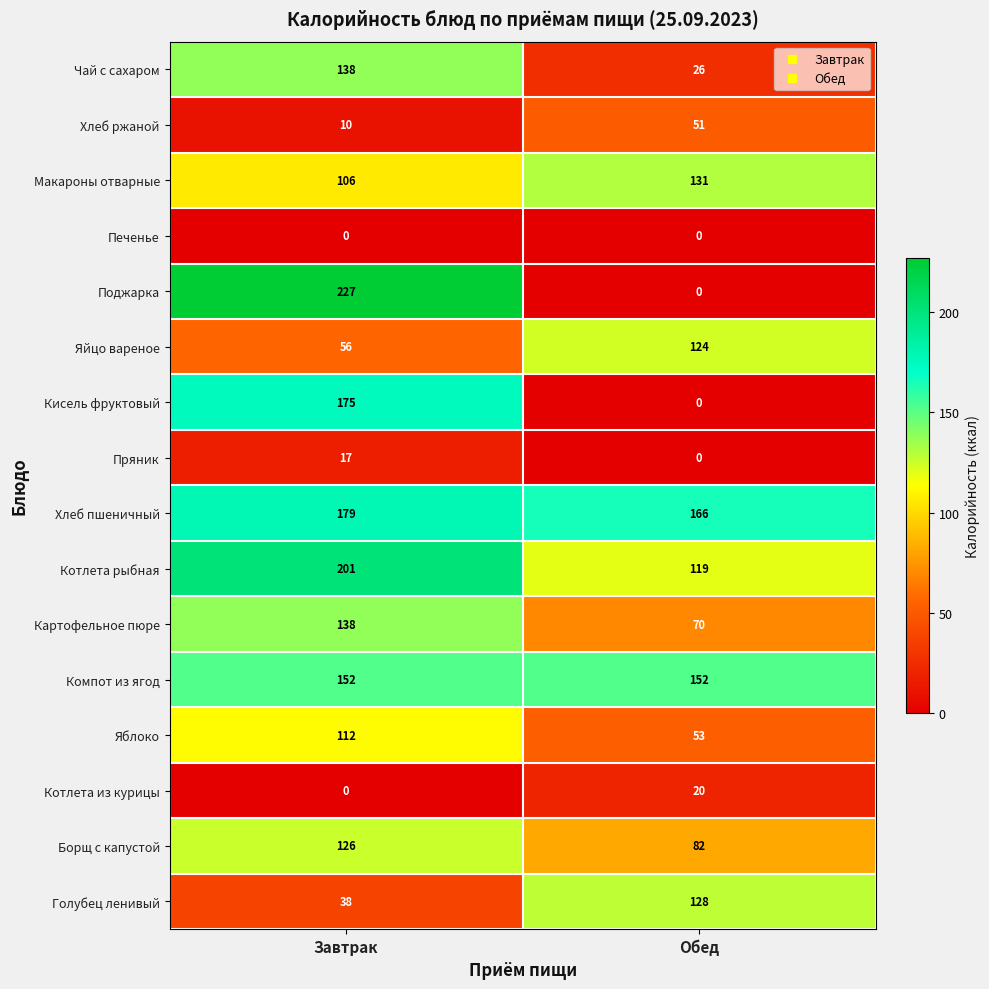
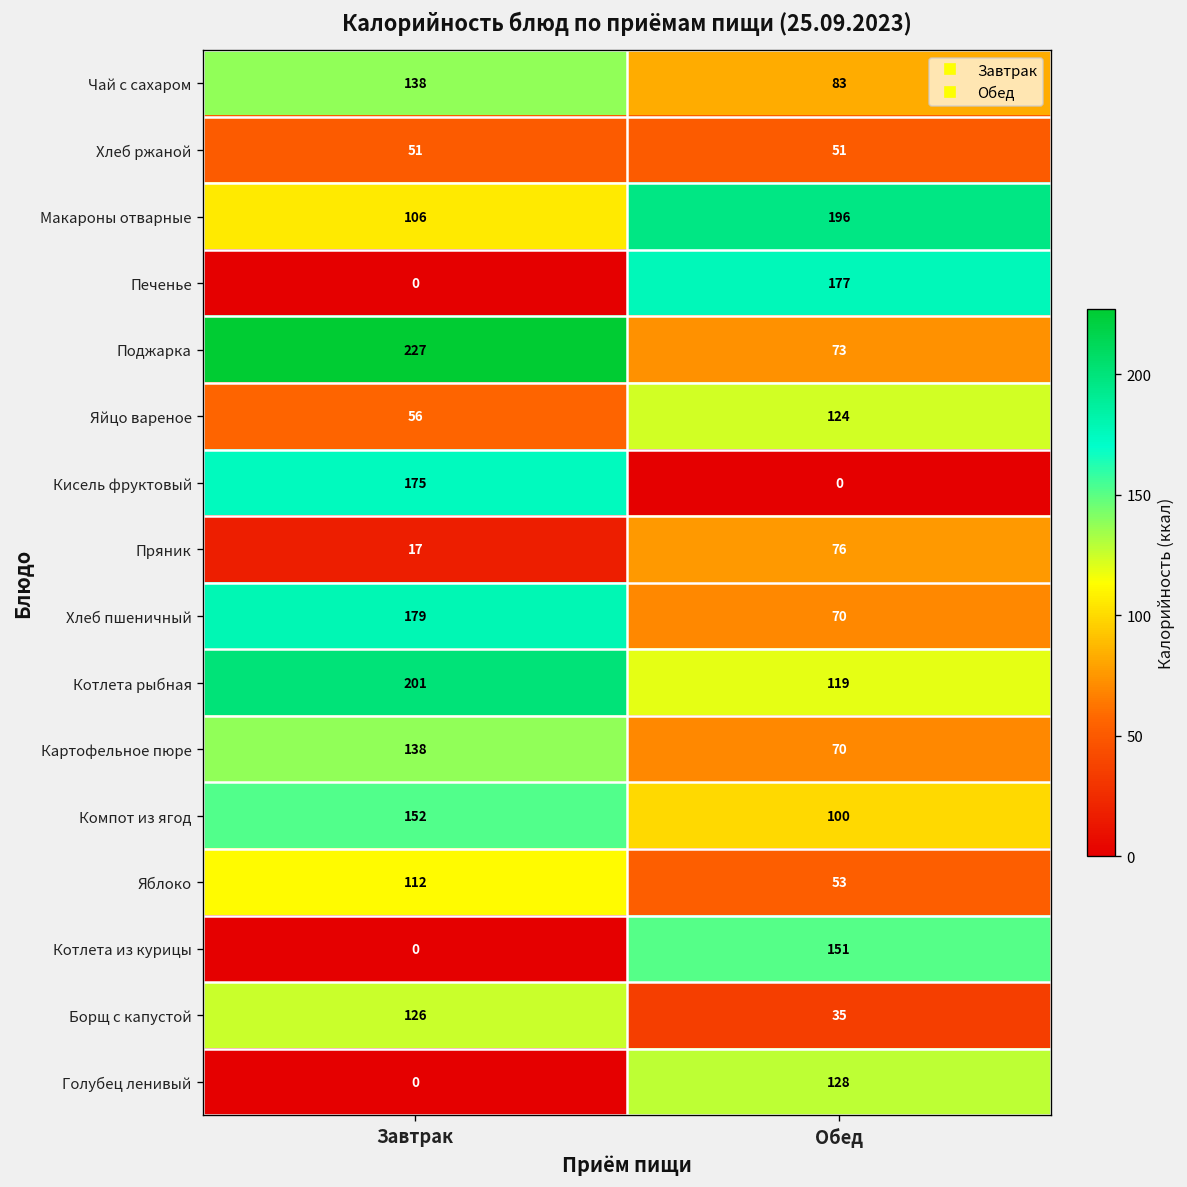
  {
    "Чай с сахаром": {
      "Завтрак": 138,
-     "Обед": 26
+     "Обед": 83
    },
    "Хлеб ржаной": {
-     "Завтрак": 10,
+     "Завтрак": 51,
      "Обед": 51
    },
    "Макароны отварные": {
      "Завтрак": 106,
-     "Обед": 131
+     "Обед": 196
    },
    "Печенье": {
      "Завтрак": 0,
-     "Обед": 0
+     "Обед": 177
    },
    "Поджарка": {
      "Завтрак": 227,
-     "Обед": 0
+     "Обед": 73
    },
    "Яйцо вареное": {
      "Завтрак": 56,
      "Обед": 124
    },
    "Кисель фруктовый": {
      "Завтрак": 175,
      "Обед": 0
    },
    "Пряник": {
      "Завтрак": 17,
-     "Обед": 0
+     "Обед": 76
    },
    "Хлеб пшеничный": {
      "Завтрак": 179,
-     "Обед": 166
+     "Обед": 70
    },
    "Котлета рыбная": {
      "Завтрак": 201,
      "Обед": 119
    },
    "Картофельное пюре": {
      "Завтрак": 138,
      "Обед": 70
    },
    "Компот из ягод": {
      "Завтрак": 152,
-     "Обед": 152
+     "Обед": 100
    },
    "Яблоко": {
      "Завтрак": 112,
      "Обед": 53
    },
    "Котлета из курицы": {
      "Завтрак": 0,
-     "Обед": 20
+     "Обед": 151
    },
    "Борщ с капустой": {
      "Завтрак": 126,
-     "Обед": 82
+     "Обед": 35
    },
    "Голубец ленивый": {
-     "Завтрак": 38,
+     "Завтрак": 0,
      "Обед": 128
    }
  }
